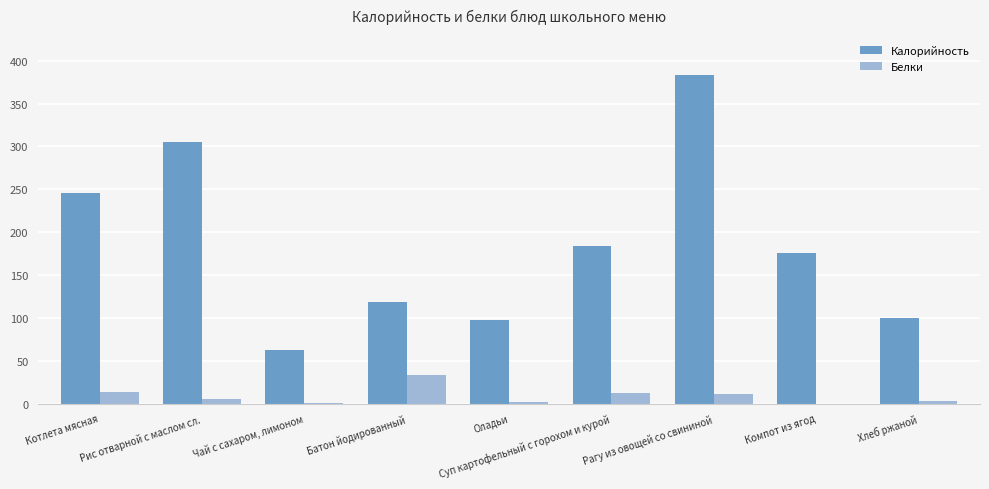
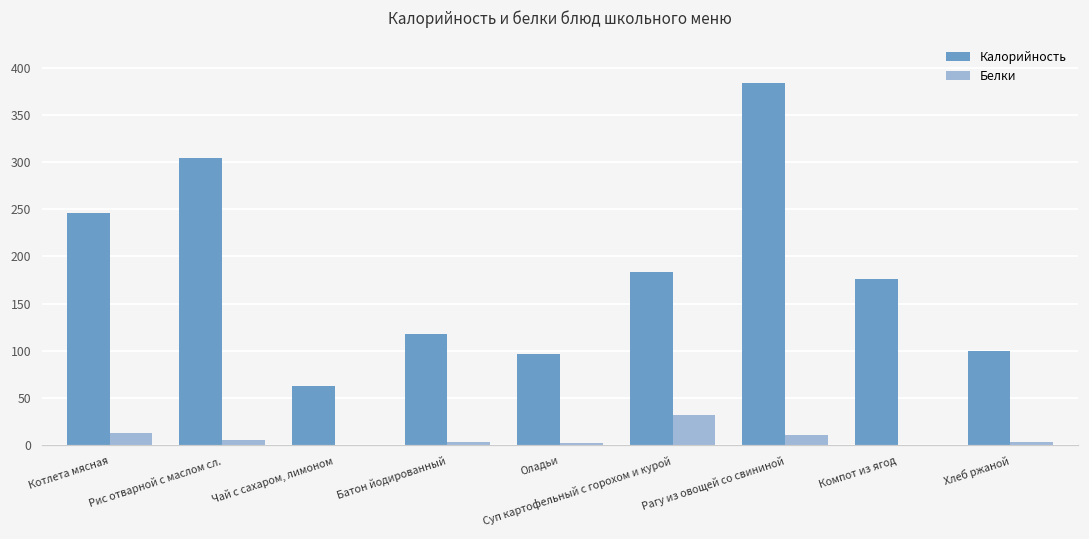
  {
    "Калорийность": {
      "Котлета мясная": 250,
      "Рис отварной с маслом сл.": 310,
      "Чай с сахаром, лимоном": 60,
      "Батон йодированный": 120,
      "Оладьи": 100,
      "Суп картофельный с горохом и курой": 180,
      "Рагу из овощей со свининой": 380,
      "Компот из ягод": 180,
      "Хлеб ржаной": 100
    },
    "Белки": {
      "Котлета мясная": 10,
      "Рис отварной с маслом сл.": 0,
-     "Батон йодированный": 30,
-     "Суп картофельный с горохом и курой": 10,
+     "Батон йодированный": 0,
+     "Суп картофельный с горохом и курой": 30,
      "Рагу из овощей со свининой": 10,
      "Компот из ягод": 0,
      "Хлеб ржаной": 0
    }
  }
